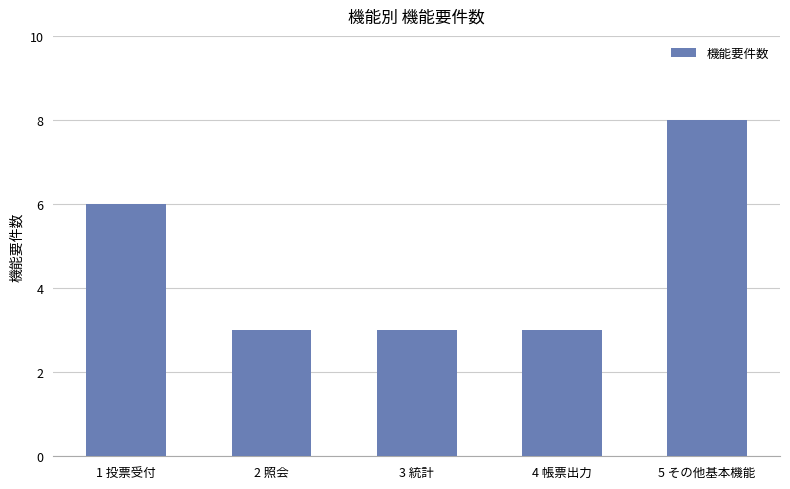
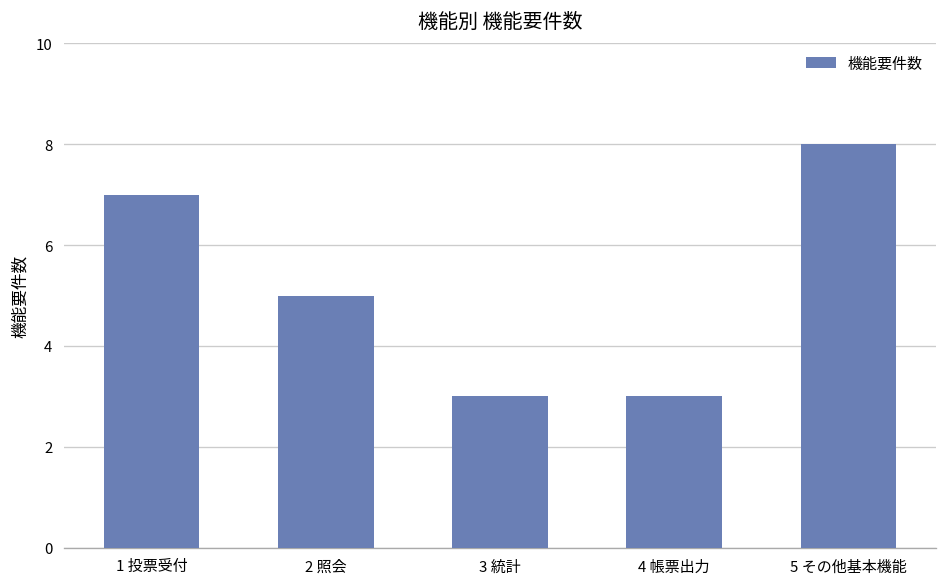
  {
-   "1 投票受付": 6,
-   "2 照会": 3,
+   "1 投票受付": 7,
+   "2 照会": 5,
    "3 統計": 3,
    "4 帳票出力": 3,
    "5 その他基本機能": 8
  }
